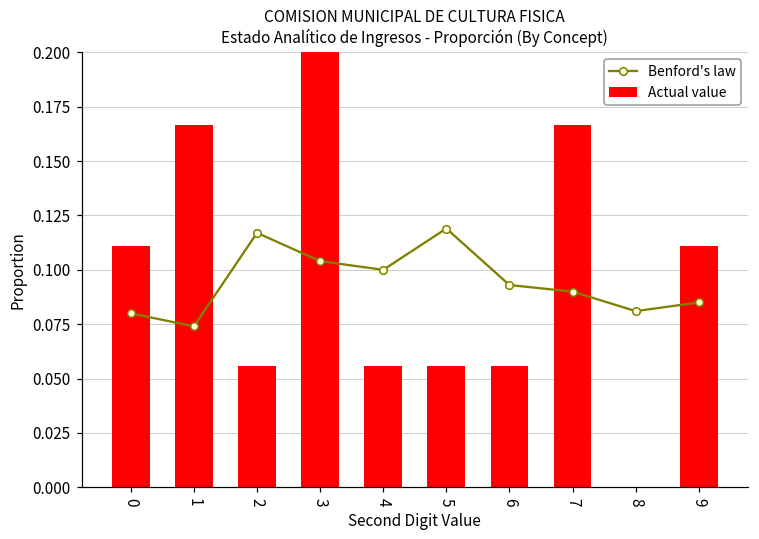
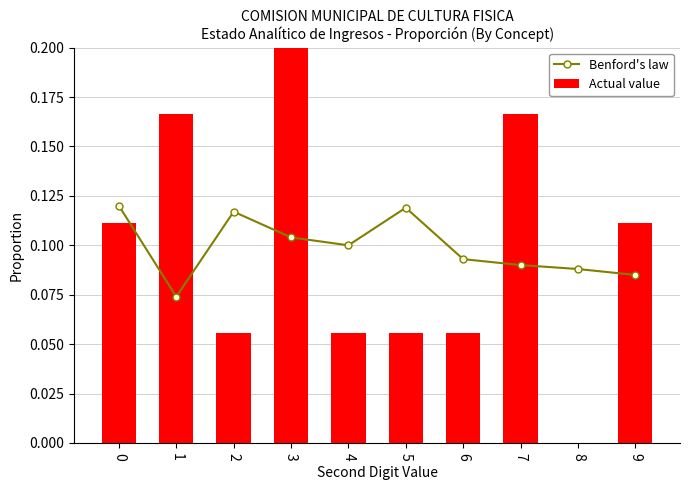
  {
    "Benford's law": {
-     "0": 0.08,
+     "0": 0.12,
      "1": 0.074,
      "2": 0.117,
      "3": 0.104,
      "4": 0.100,
      "5": 0.119,
      "6": 0.093,
      "7": 0.090,
-     "8": 0.081,
+     "8": 0.088,
      "9": 0.085
    },
    "Actual value": {
      "0": 0.111,
      "1": 0.167,
      "2": 0.056,
      "4": 0.056,
      "5": 0.056,
      "6": 0.056,
      "7": 0.167,
      "8": 0.000,
      "9": 0.111
    }
  }
